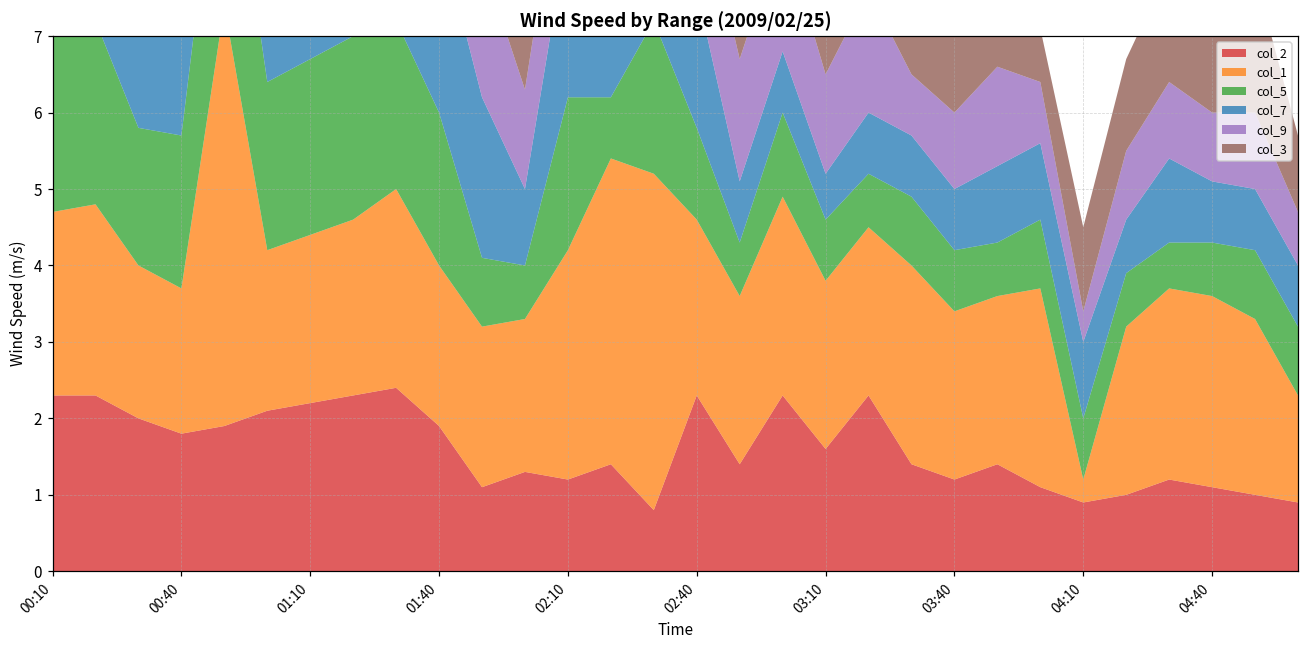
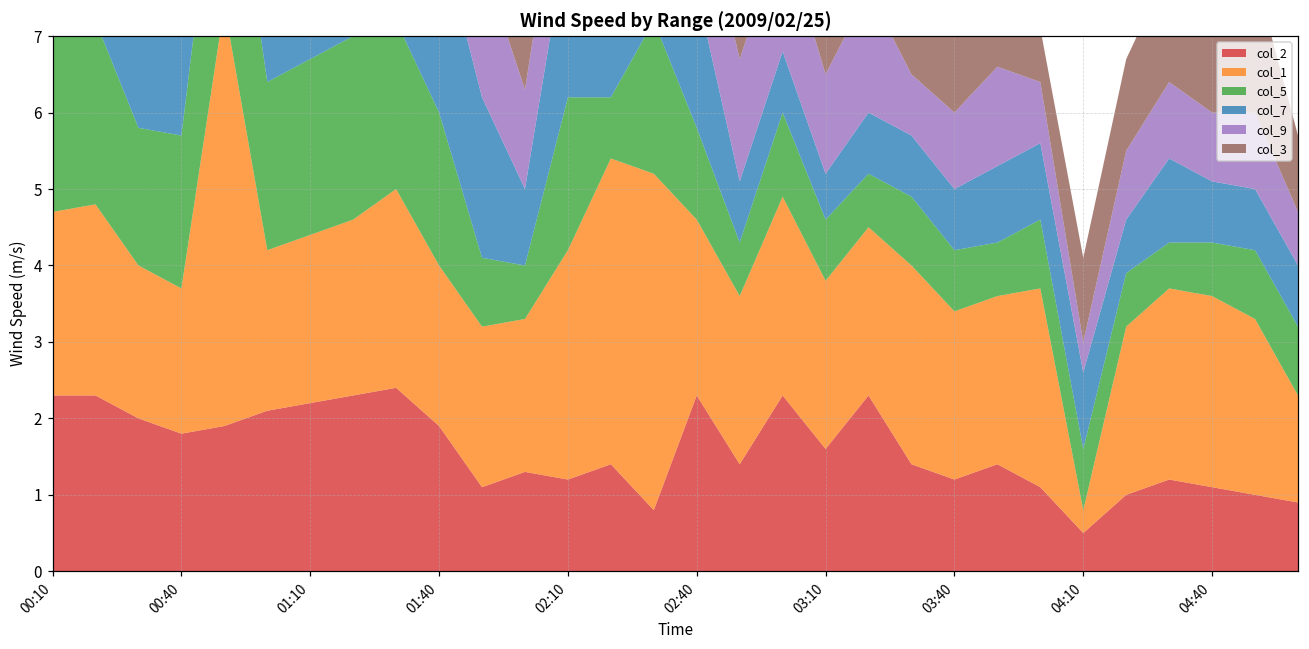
  {
    "col_2": {
      "00:10": 2.3,
      "00:40": 1.8,
      "01:10": 2.2,
      "01:40": 1.9,
      "02:10": 1.2,
      "02:40": 2.3,
      "03:10": 1.6,
      "03:40": 1.2,
-     "04:10": 0.9,
+     "04:10": 0.5,
      "04:40": 1.1
    },
    "col_1": {
      "00:10": 2.4,
      "00:40": 1.9,
      "01:10": 2.2,
      "01:40": 2.1,
      "02:10": 3.0,
      "02:40": 2.3,
      "03:10": 2.2,
      "03:40": 2.2,
      "04:10": 0.3,
      "04:40": 2.5
    },
    "col_5": {
      "00:40": 2.0,
      "01:10": 2.3,
      "01:40": 2.0,
      "02:10": 2.0,
      "02:40": 1.2,
      "03:10": 0.8,
      "03:40": 0.8,
      "04:10": 0.8,
      "04:40": 0.7
    },
    "col_7": {
      "03:10": 0.6,
      "03:40": 0.8,
      "04:10": 1.0,
      "04:40": 0.8
    },
    "col_9": {
      "03:10": 1.3,
      "03:40": 1.0,
      "04:10": 0.4,
      "04:40": 0.9
    },
    "col_3": {
      "04:10": 1.1
    }
  }
